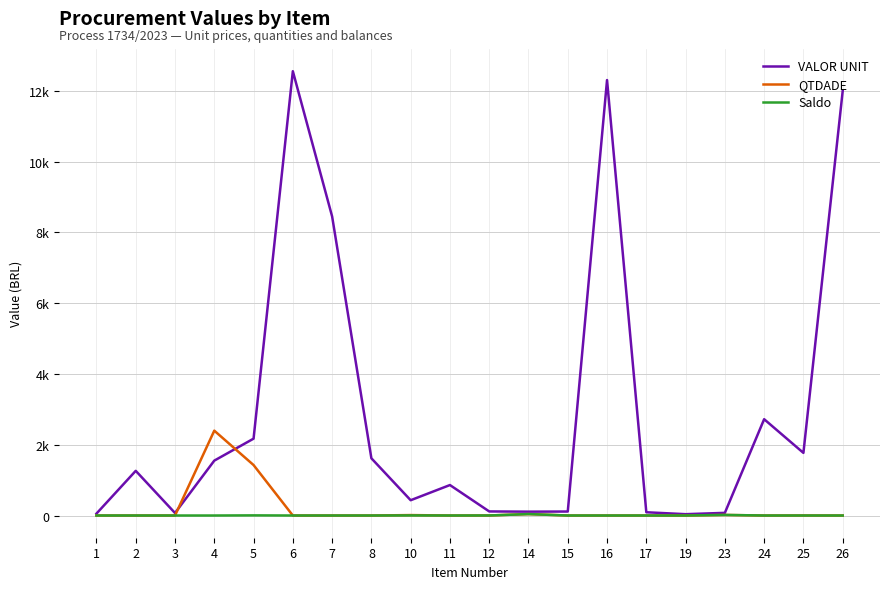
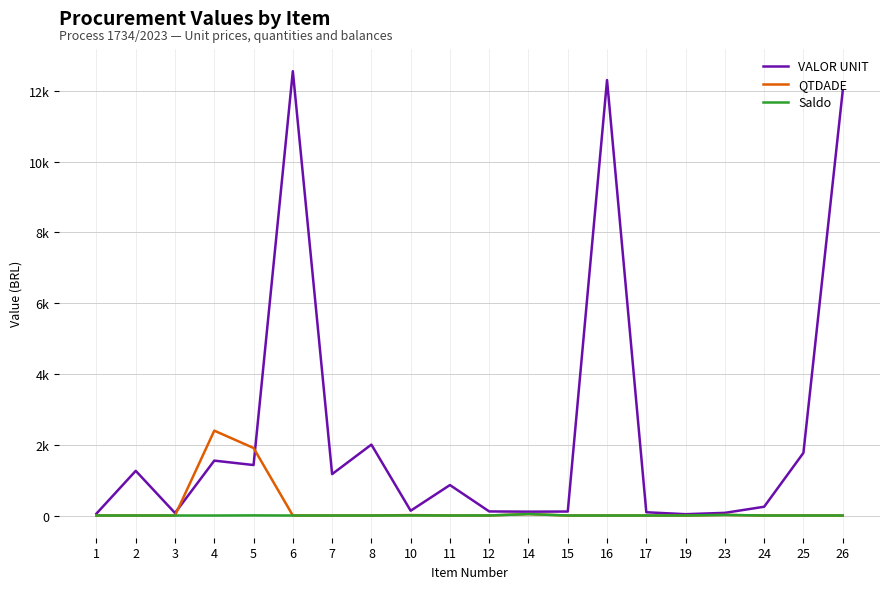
  {
    "VALOR UNIT": {
      "2": 1300,
      "4": 1600,
-     "5": 2200,
+     "5": 1400,
      "6": 12600,
-     "7": 8500,
-     "8": 1600,
-     "10": 400,
+     "7": 1200,
+     "8": 2000,
+     "10": 100,
      "11": 900,
      "12": 100,
      "15": 100,
      "16": 12300,
      "17": 100,
-     "24": 2700,
+     "24": 200,
      "25": 1800,
      "26": 12000
    },
    "QTDADE": {
      "4": 2400,
-     "5": 1400
+     "5": 1900
    },
    "Saldo": {
      "4": 0,
      "5": 0
    }
  }
